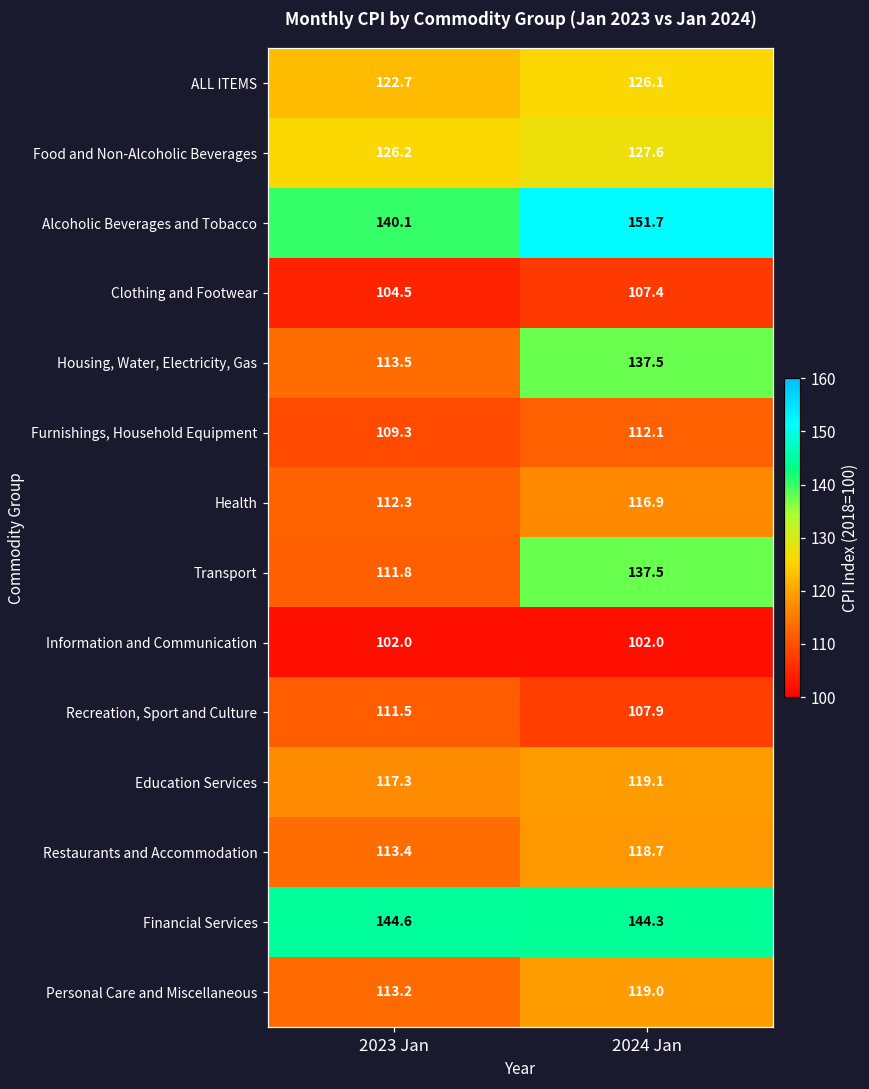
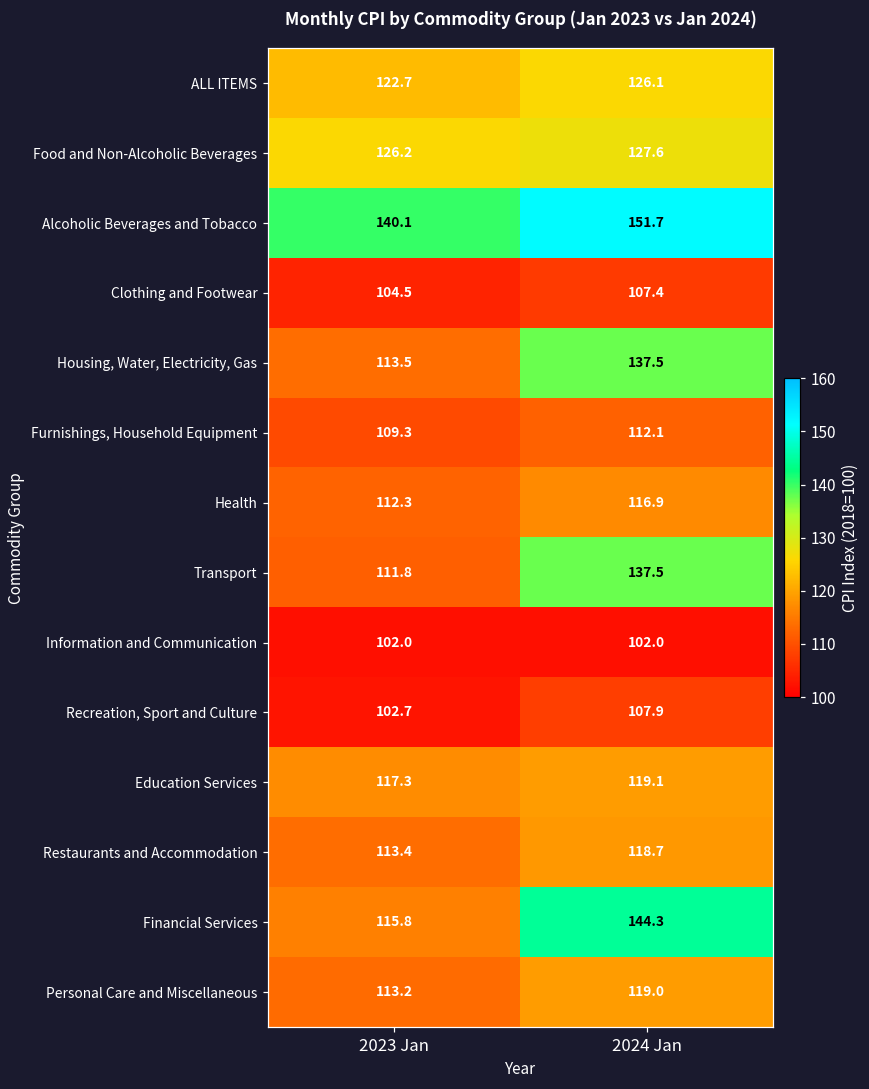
  {
    "ALL ITEMS": {
      "2023 Jan": 122.7,
      "2024 Jan": 126.1
    },
    "Food and Non-Alcoholic Beverages": {
      "2023 Jan": 126.2,
      "2024 Jan": 127.6
    },
    "Alcoholic Beverages and Tobacco": {
      "2023 Jan": 140.1,
      "2024 Jan": 151.7
    },
    "Clothing and Footwear": {
      "2023 Jan": 104.5,
      "2024 Jan": 107.4
    },
    "Housing, Water, Electricity, Gas": {
      "2023 Jan": 113.5,
      "2024 Jan": 137.5
    },
    "Furnishings, Household Equipment": {
      "2023 Jan": 109.3,
      "2024 Jan": 112.1
    },
    "Health": {
      "2023 Jan": 112.3,
      "2024 Jan": 116.9
    },
    "Transport": {
      "2023 Jan": 111.8,
      "2024 Jan": 137.5
    },
    "Information and Communication": {
      "2023 Jan": 102.0,
      "2024 Jan": 102.0
    },
    "Recreation, Sport and Culture": {
-     "2023 Jan": 111.5,
+     "2023 Jan": 102.7,
      "2024 Jan": 107.9
    },
    "Education Services": {
      "2023 Jan": 117.3,
      "2024 Jan": 119.1
    },
    "Restaurants and Accommodation": {
      "2023 Jan": 113.4,
      "2024 Jan": 118.7
    },
    "Financial Services": {
-     "2023 Jan": 144.6,
+     "2023 Jan": 115.8,
      "2024 Jan": 144.3
    },
    "Personal Care and Miscellaneous": {
      "2023 Jan": 113.2,
      "2024 Jan": 119.0
    }
  }
